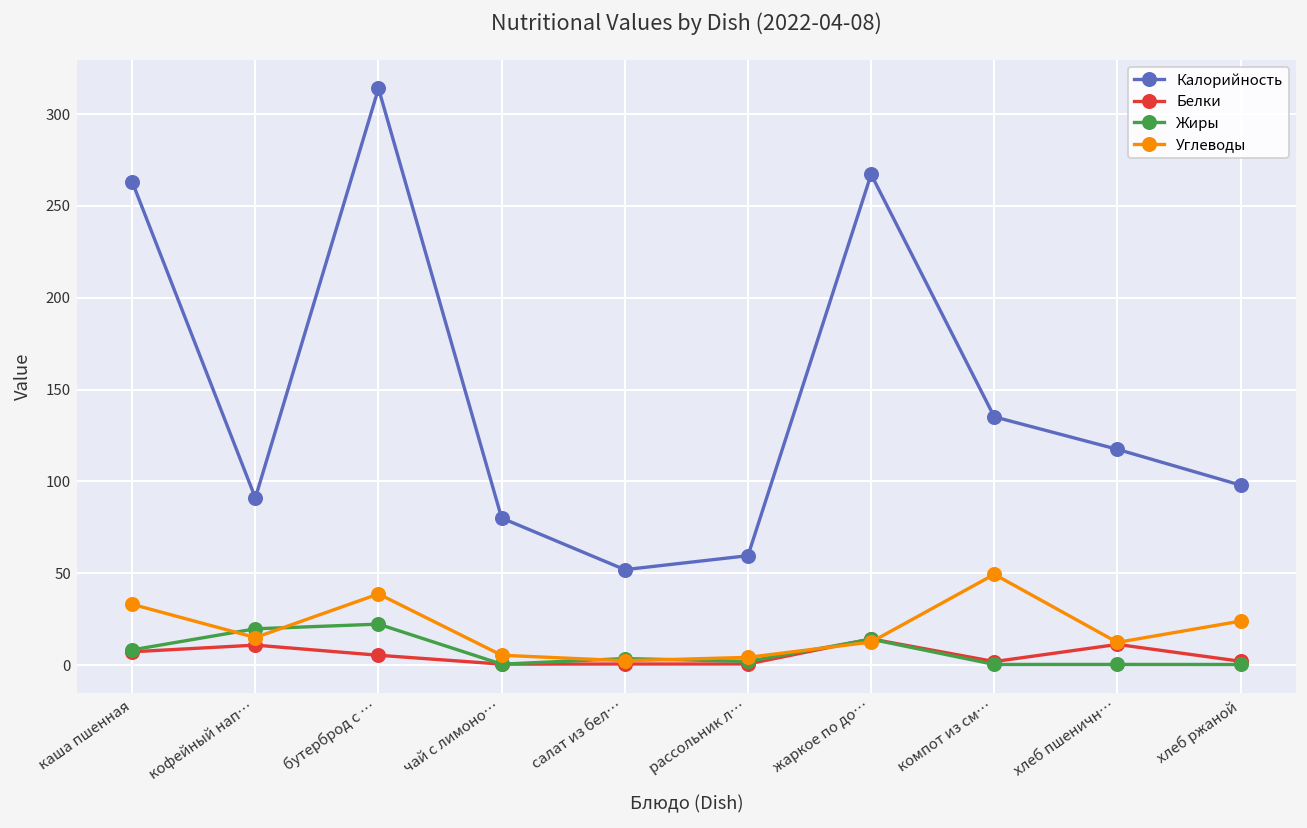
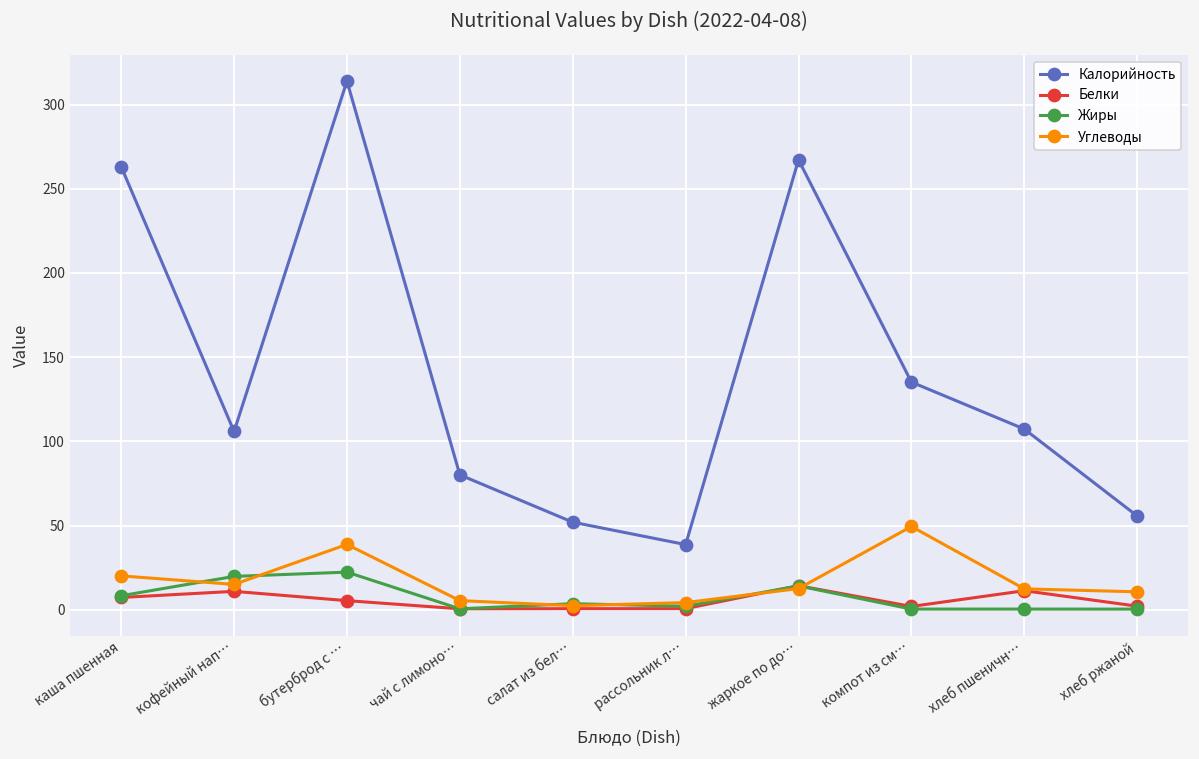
  {
    "Калорийность": {
      "каша пшенная": 263,
-     "кофейный нап…": 91,
+     "кофейный нап…": 106,
      "бутерброд с …": 314,
      "чай с лимоно…": 80,
      "салат из бел…": 52,
-     "рассольник л…": 60,
+     "рассольник л…": 39,
      "жаркое по до…": 267,
      "компот из см…": 135,
-     "хлеб пшеничн…": 118,
-     "хлеб ржаной": 98
+     "хлеб пшеничн…": 107,
+     "хлеб ржаной": 56
    },
    "Белки": {
      "кофейный нап…": 11,
      "бутерброд с …": 5,
      "салат из бел…": 1,
      "хлеб ржаной": 2
    },
    "Жиры": {
      "кофейный нап…": 20,
      "бутерброд с …": 22,
      "хлеб пшеничн…": 0,
      "хлеб ржаной": 0
    },
    "Углеводы": {
-     "каша пшенная": 33,
+     "каша пшенная": 20,
      "кофейный нап…": 15,
      "бутерброд с …": 39,
      "чай с лимоно…": 5,
      "рассольник л…": 4,
      "компот из см…": 49,
-     "хлеб ржаной": 24
+     "хлеб ржаной": 11
    }
  }
